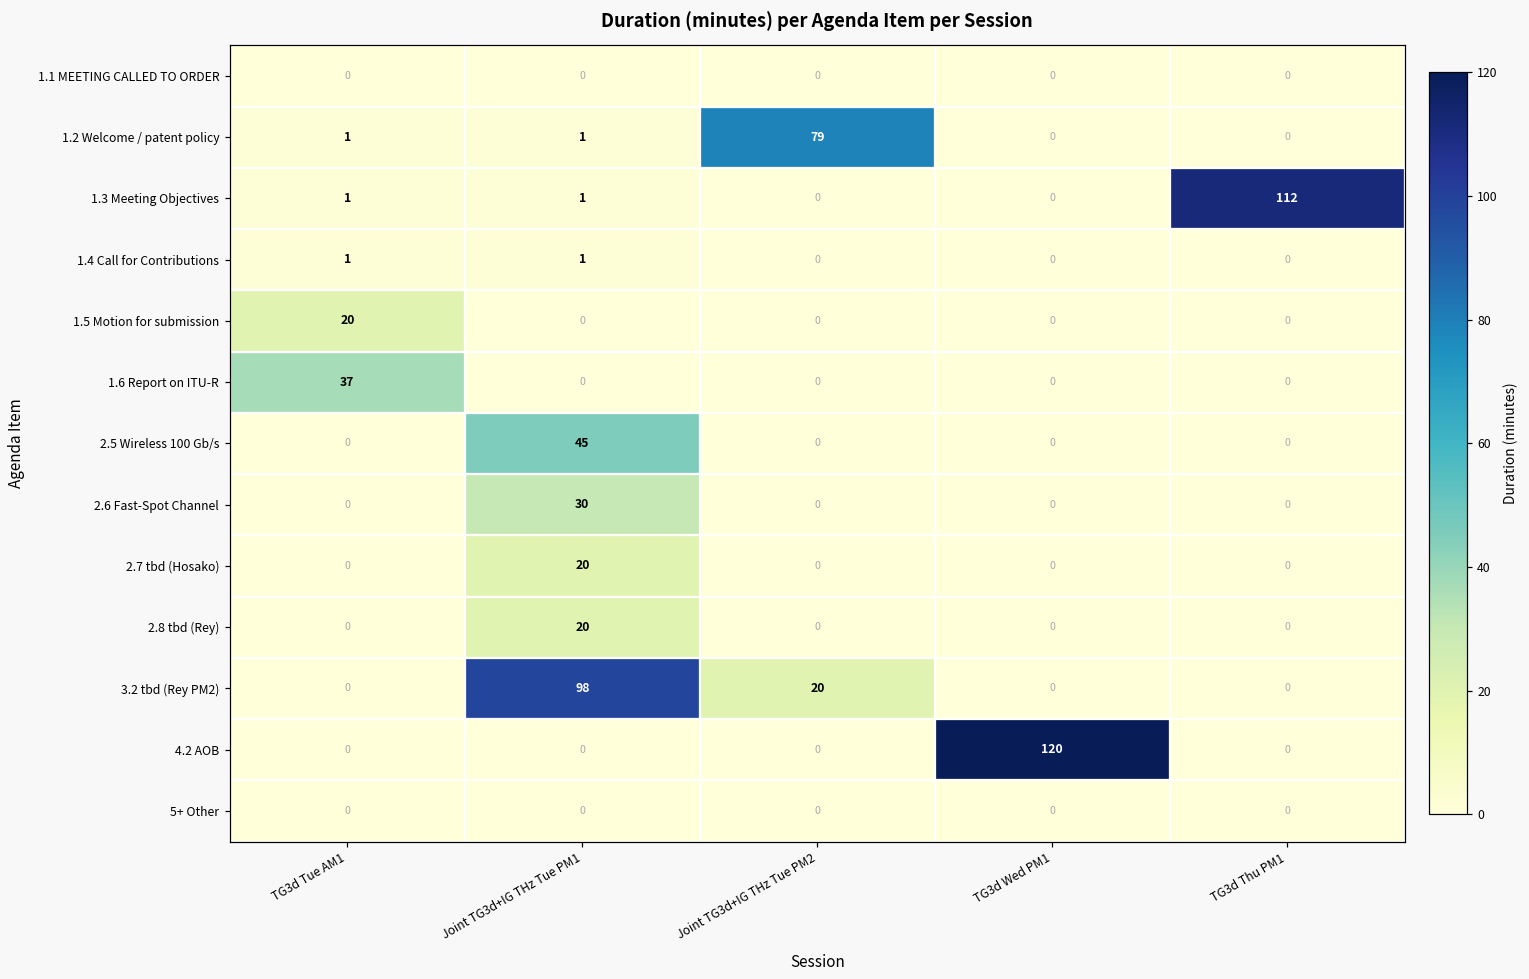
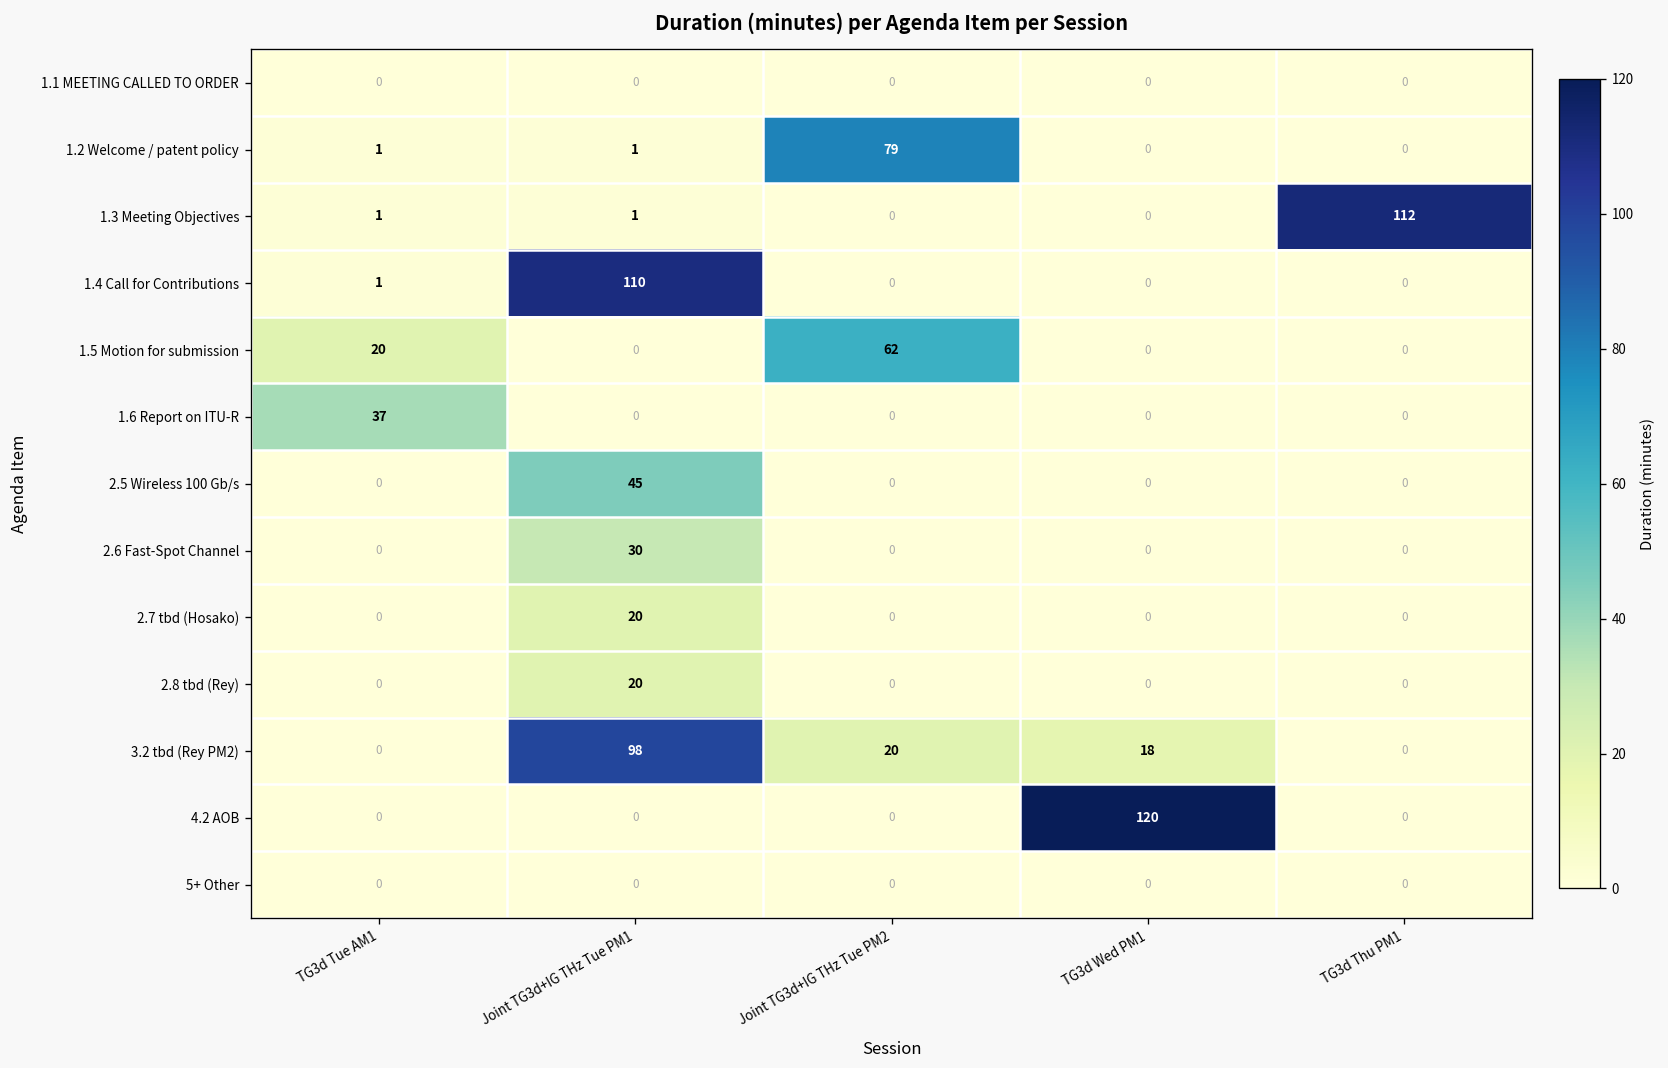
  {
    "1.1 MEETING CALLED TO ORDER": {
      "TG3d Tue AM1": 0,
      "Joint TG3d+IG THz Tue PM1": 0,
      "Joint TG3d+IG THz Tue PM2": 0,
      "TG3d Wed PM1": 0,
      "TG3d Thu PM1": 0
    },
    "1.2 Welcome / patent policy": {
      "TG3d Tue AM1": 1,
      "Joint TG3d+IG THz Tue PM1": 1,
      "Joint TG3d+IG THz Tue PM2": 79,
      "TG3d Wed PM1": 0,
      "TG3d Thu PM1": 0
    },
    "1.3 Meeting Objectives": {
      "TG3d Tue AM1": 1,
      "Joint TG3d+IG THz Tue PM1": 1,
      "Joint TG3d+IG THz Tue PM2": 0,
      "TG3d Wed PM1": 0,
      "TG3d Thu PM1": 112
    },
    "1.4 Call for Contributions": {
      "TG3d Tue AM1": 1,
-     "Joint TG3d+IG THz Tue PM1": 1,
+     "Joint TG3d+IG THz Tue PM1": 110,
      "Joint TG3d+IG THz Tue PM2": 0,
      "TG3d Wed PM1": 0,
      "TG3d Thu PM1": 0
    },
    "1.5 Motion for submission": {
      "TG3d Tue AM1": 20,
      "Joint TG3d+IG THz Tue PM1": 0,
-     "Joint TG3d+IG THz Tue PM2": 0,
+     "Joint TG3d+IG THz Tue PM2": 62,
      "TG3d Wed PM1": 0,
      "TG3d Thu PM1": 0
    },
    "1.6 Report on ITU-R": {
      "TG3d Tue AM1": 37,
      "Joint TG3d+IG THz Tue PM1": 0,
      "Joint TG3d+IG THz Tue PM2": 0,
      "TG3d Wed PM1": 0,
      "TG3d Thu PM1": 0
    },
    "2.5 Wireless 100 Gb/s": {
      "TG3d Tue AM1": 0,
      "Joint TG3d+IG THz Tue PM1": 45,
      "Joint TG3d+IG THz Tue PM2": 0,
      "TG3d Wed PM1": 0,
      "TG3d Thu PM1": 0
    },
    "2.6 Fast-Spot Channel": {
      "TG3d Tue AM1": 0,
      "Joint TG3d+IG THz Tue PM1": 30,
      "Joint TG3d+IG THz Tue PM2": 0,
      "TG3d Wed PM1": 0,
      "TG3d Thu PM1": 0
    },
    "2.7 tbd (Hosako)": {
      "TG3d Tue AM1": 0,
      "Joint TG3d+IG THz Tue PM1": 20,
      "Joint TG3d+IG THz Tue PM2": 0,
      "TG3d Wed PM1": 0,
      "TG3d Thu PM1": 0
    },
    "2.8 tbd (Rey)": {
      "TG3d Tue AM1": 0,
      "Joint TG3d+IG THz Tue PM1": 20,
      "Joint TG3d+IG THz Tue PM2": 0,
      "TG3d Wed PM1": 0,
      "TG3d Thu PM1": 0
    },
    "3.2 tbd (Rey PM2)": {
      "TG3d Tue AM1": 0,
      "Joint TG3d+IG THz Tue PM1": 98,
      "Joint TG3d+IG THz Tue PM2": 20,
-     "TG3d Wed PM1": 0,
+     "TG3d Wed PM1": 18,
      "TG3d Thu PM1": 0
    },
    "4.2 AOB": {
      "TG3d Tue AM1": 0,
      "Joint TG3d+IG THz Tue PM1": 0,
      "Joint TG3d+IG THz Tue PM2": 0,
      "TG3d Wed PM1": 120,
      "TG3d Thu PM1": 0
    },
    "5+ Other": {
      "TG3d Tue AM1": 0,
      "Joint TG3d+IG THz Tue PM1": 0,
      "Joint TG3d+IG THz Tue PM2": 0,
      "TG3d Wed PM1": 0,
      "TG3d Thu PM1": 0
    }
  }
